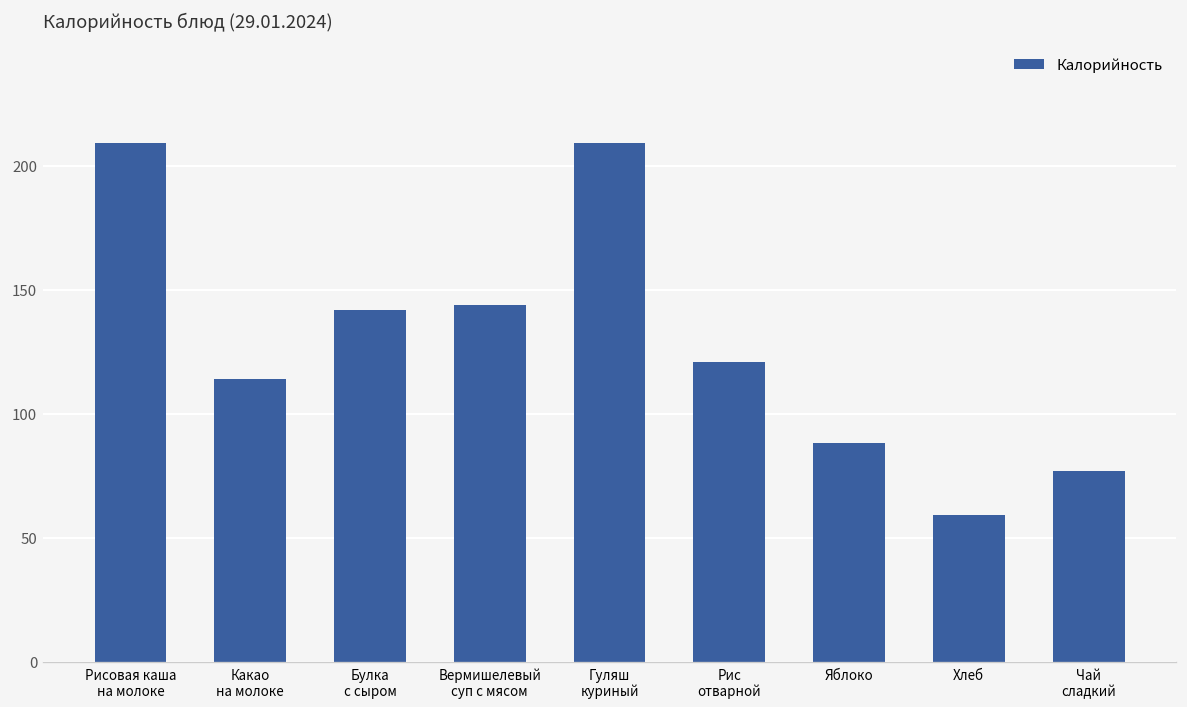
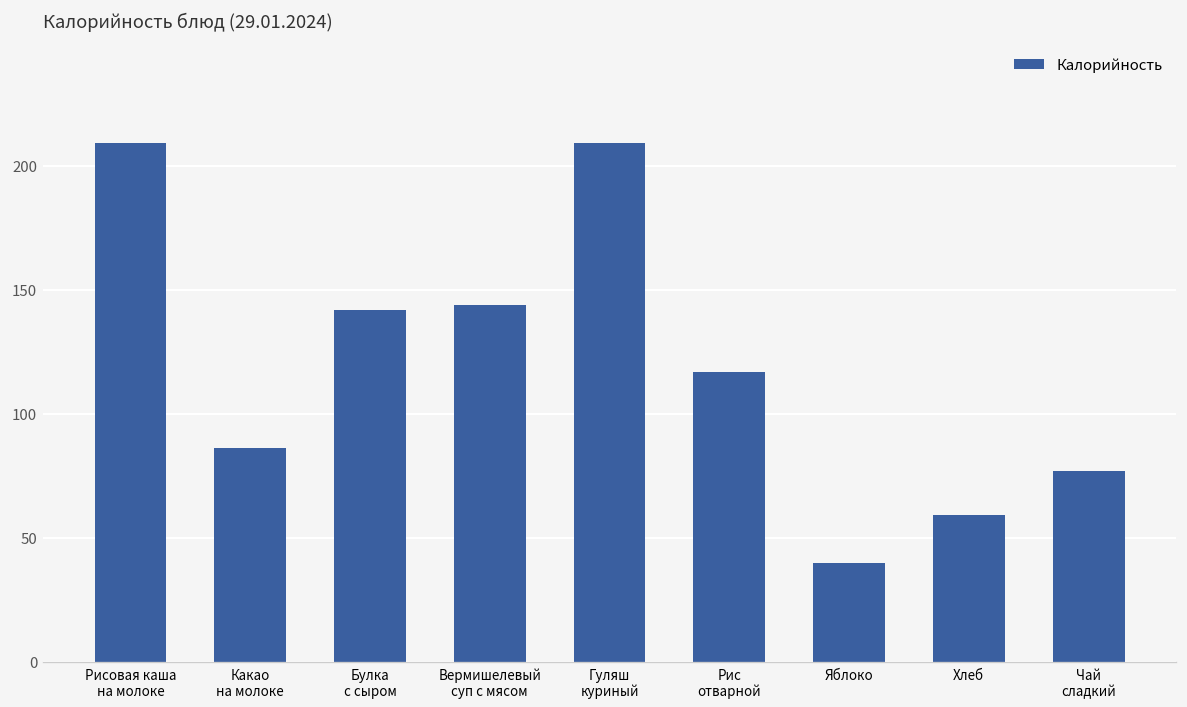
  {
    "Рисовая каша на молоке": 209,
-   "Какао на молоке": 114,
+   "Какао на молоке": 86,
    "Булка с сыром": 142,
    "Вермишелевый суп с мясом": 144,
    "Гуляш куриный": 209,
-   "Рис отварной": 121,
-   "Яблоко": 88,
+   "Рис отварной": 117,
+   "Яблоко": 40,
    "Хлеб": 59,
    "Чай сладкий": 77
  }
